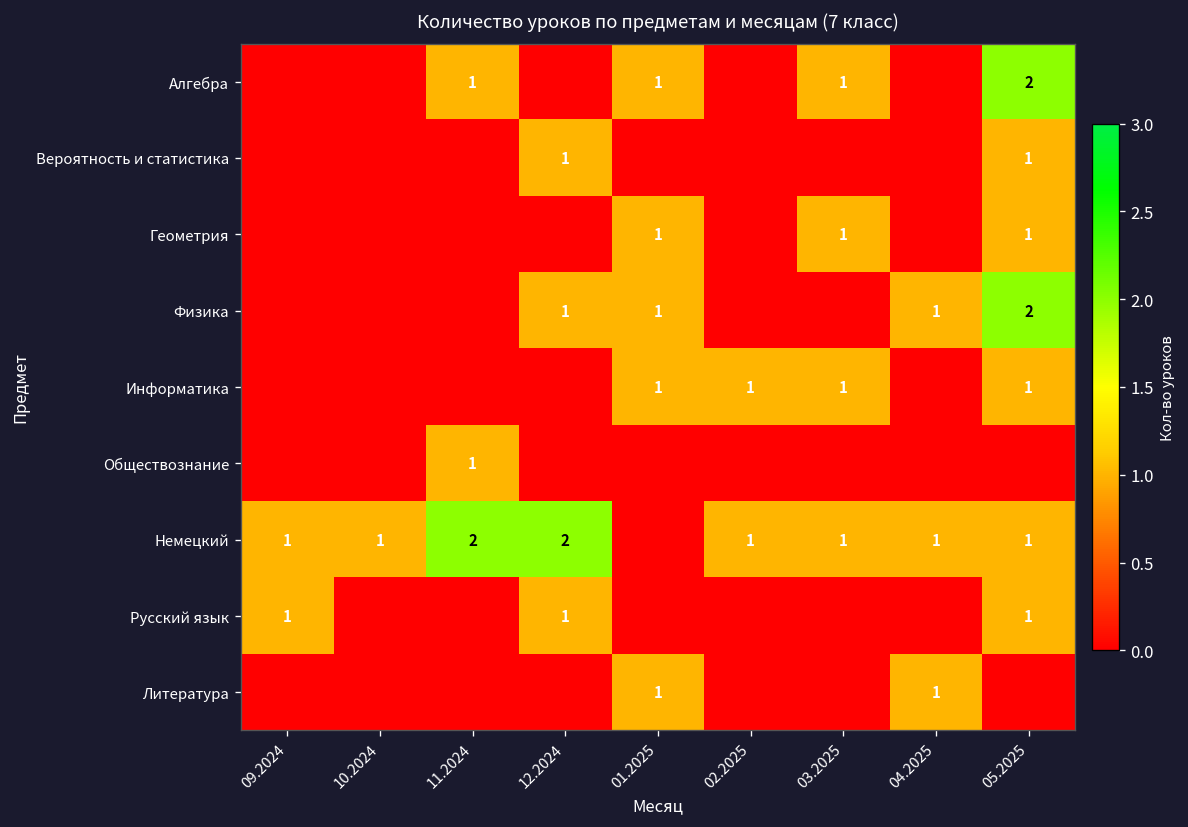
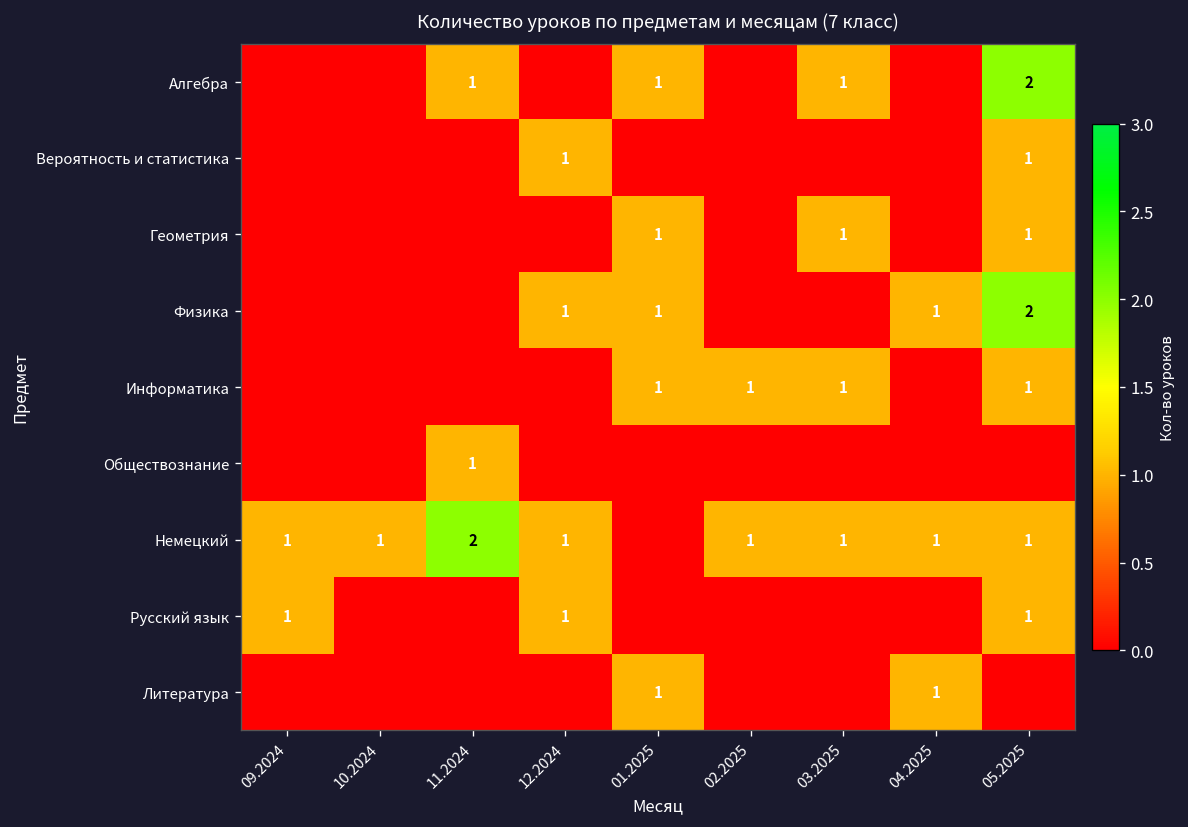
  {
    "Алгебра": {
      "11.2024": 1,
      "01.2025": 1,
      "03.2025": 1,
      "05.2025": 2
    },
    "Вероятность и статистика": {
      "12.2024": 1,
      "05.2025": 1
    },
    "Геометрия": {
      "01.2025": 1,
      "03.2025": 1,
      "05.2025": 1
    },
    "Физика": {
      "12.2024": 1,
      "01.2025": 1,
      "04.2025": 1,
      "05.2025": 2
    },
    "Информатика": {
      "01.2025": 1,
      "02.2025": 1,
      "03.2025": 1,
      "05.2025": 1
    },
    "Обществознание": {
      "11.2024": 1
    },
    "Немецкий": {
      "09.2024": 1,
      "10.2024": 1,
      "11.2024": 2,
-     "12.2024": 2,
+     "12.2024": 1,
      "02.2025": 1,
      "03.2025": 1,
      "04.2025": 1,
      "05.2025": 1
    },
    "Русский язык": {
      "09.2024": 1,
      "12.2024": 1,
      "05.2025": 1
    },
    "Литература": {
      "01.2025": 1,
      "04.2025": 1
    }
  }
